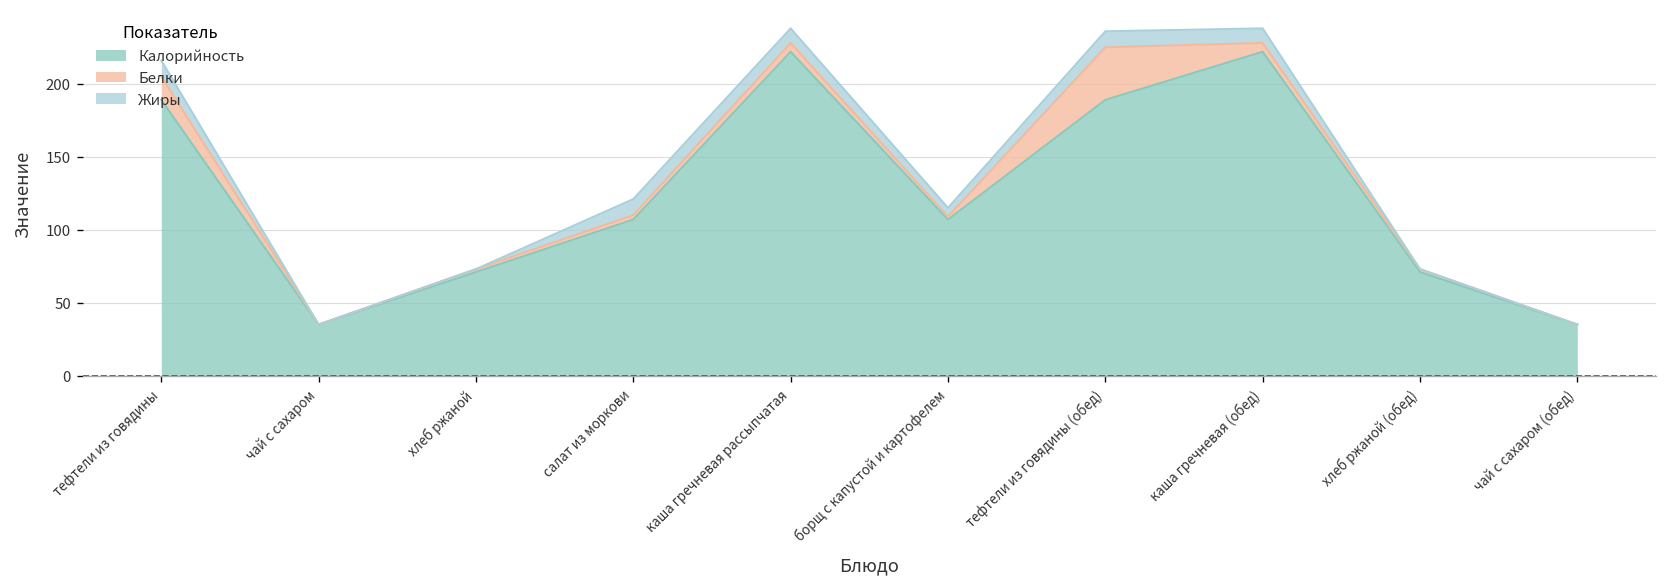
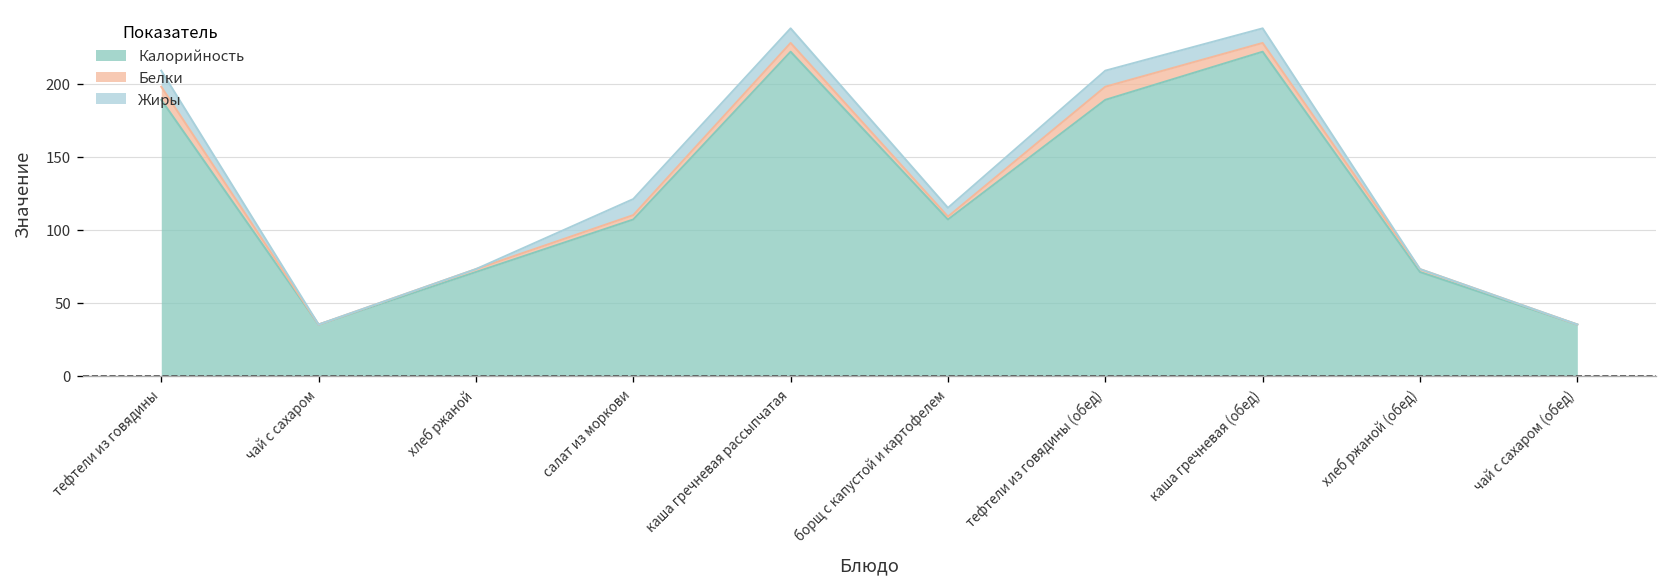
  {
    "Белки": {
-     "тефтели из говядины": 16,
+     "тефтели из говядины": 9,
      "салат из моркови": 3,
      "каша гречневая рассыпчатая": 6,
-     "тефтели из говядины (обед)": 36,
+     "тефтели из говядины (обед)": 9,
      "каша гречневая (обед)": 6
    }
  }
